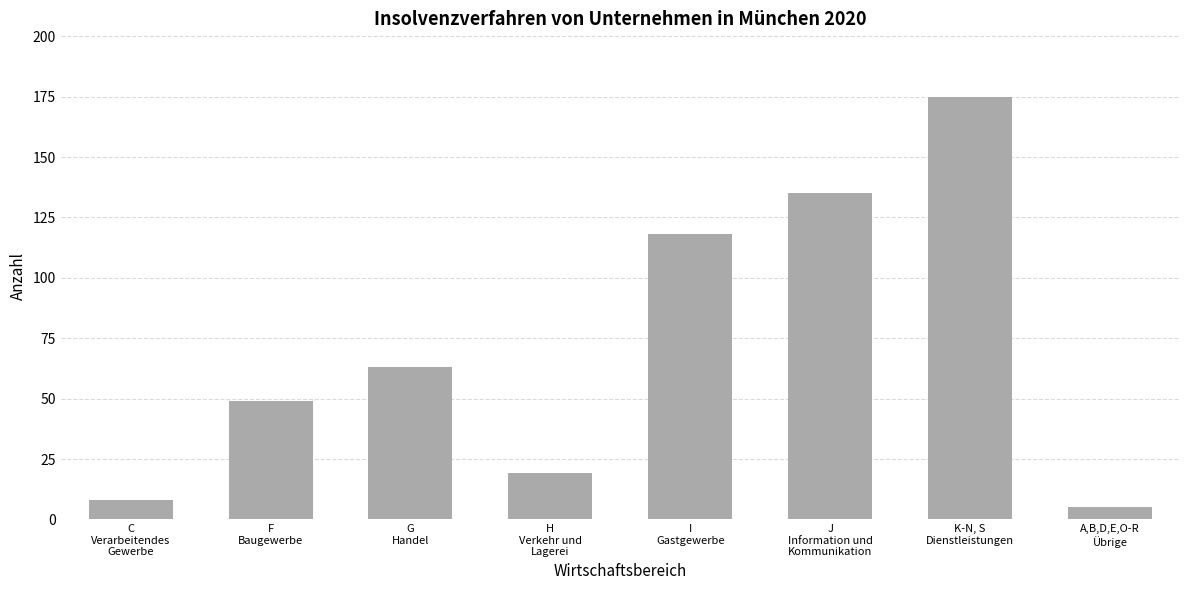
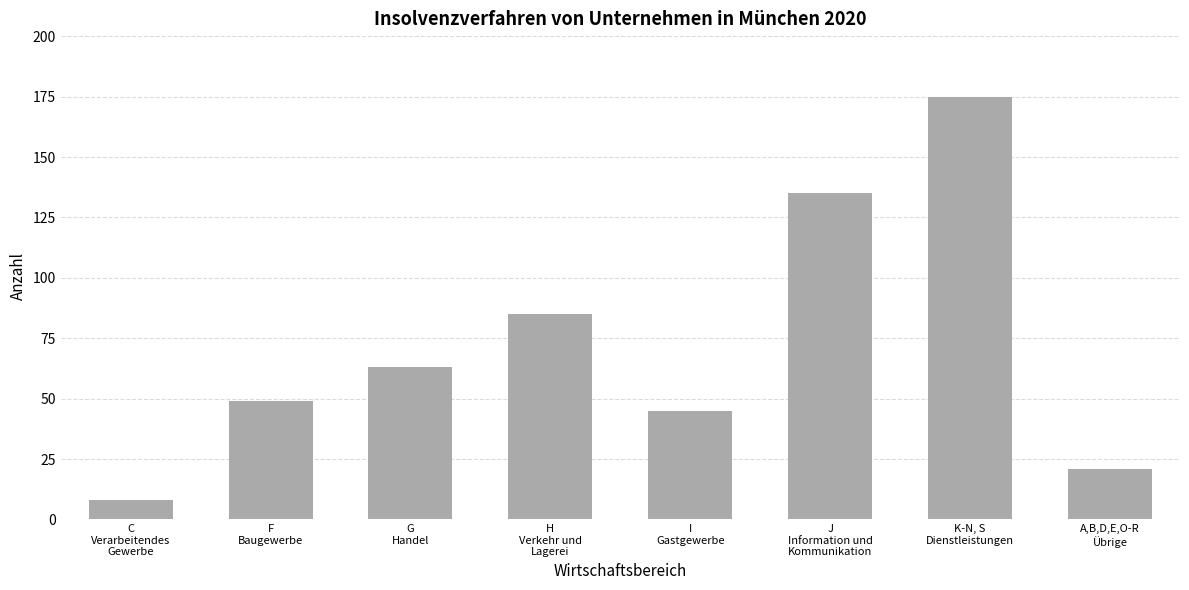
  {
    "C Verarbeitendes Gewerbe": 8,
    "F Baugewerbe": 49,
    "G Handel": 63,
-   "H Verkehr und Lagerei": 19,
-   "I Gastgewerbe": 118,
+   "H Verkehr und Lagerei": 85,
+   "I Gastgewerbe": 45,
    "J Information und Kommunikation": 135,
    "K-N, S Dienstleistungen": 175,
-   "A,B,D,E,O-R Übrige": 5
+   "A,B,D,E,O-R Übrige": 21
  }
